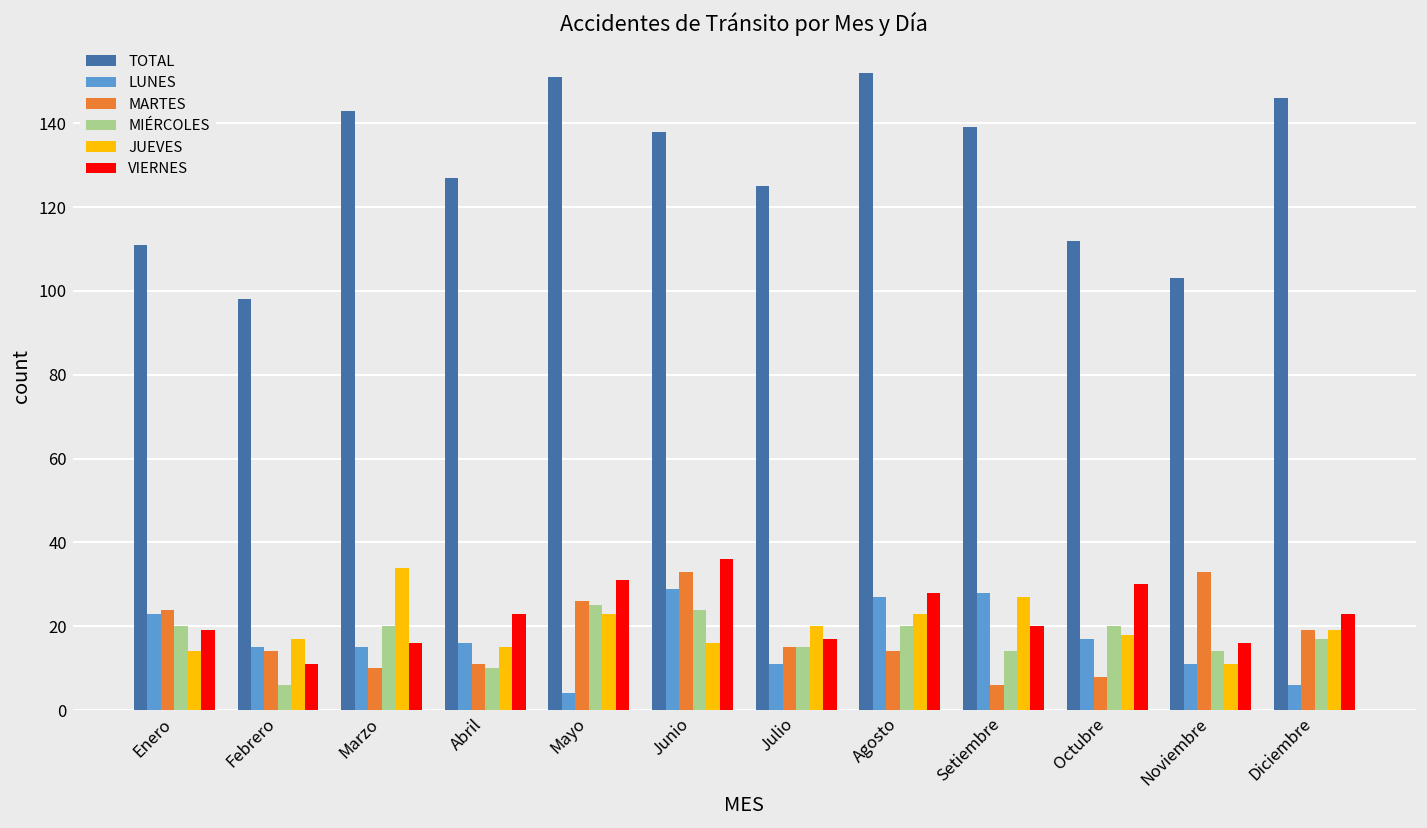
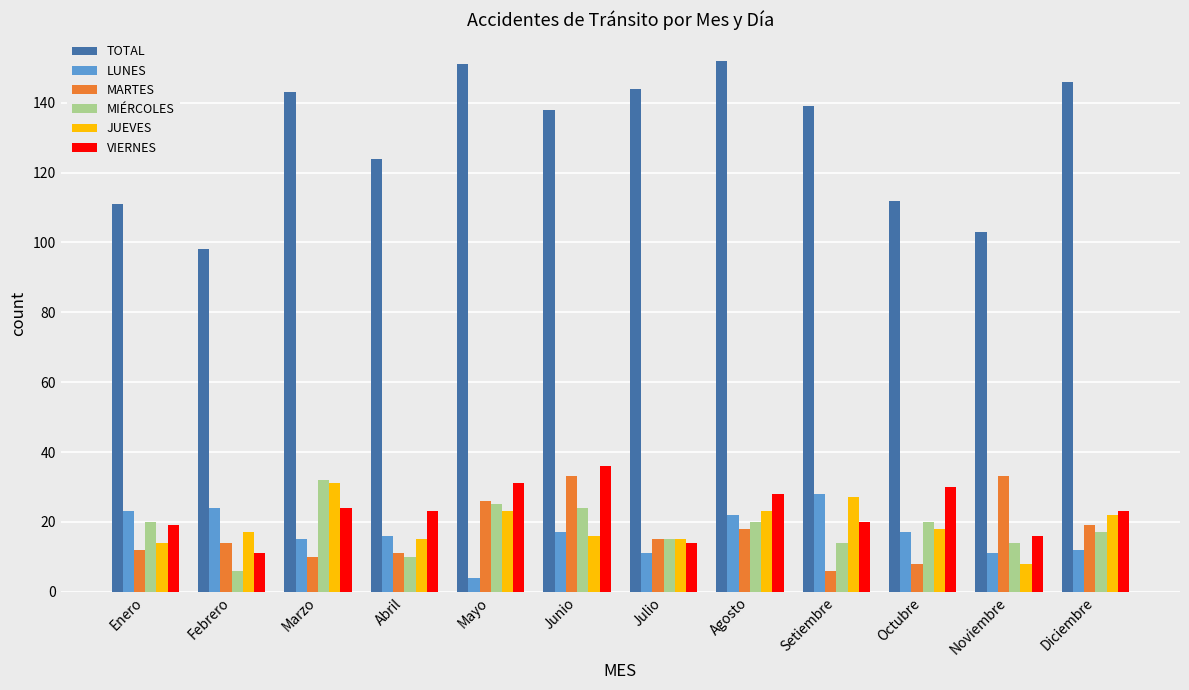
  {
    "TOTAL": {
      "Enero": 111,
      "Febrero": 98,
      "Marzo": 143,
-     "Abril": 127,
+     "Abril": 124,
      "Mayo": 151,
      "Junio": 138,
-     "Julio": 125,
+     "Julio": 144,
      "Agosto": 152,
      "Setiembre": 139,
      "Octubre": 112,
      "Noviembre": 103,
      "Diciembre": 146
    },
    "LUNES": {
      "Enero": 23,
-     "Febrero": 15,
+     "Febrero": 24,
      "Marzo": 15,
      "Abril": 16,
      "Mayo": 4,
-     "Junio": 29,
+     "Junio": 17,
      "Julio": 11,
-     "Agosto": 27,
+     "Agosto": 22,
      "Setiembre": 28,
      "Octubre": 17,
      "Noviembre": 11,
-     "Diciembre": 6
+     "Diciembre": 12
    },
    "MARTES": {
-     "Enero": 24,
+     "Enero": 12,
      "Febrero": 14,
      "Marzo": 10,
      "Abril": 11,
      "Mayo": 26,
      "Junio": 33,
      "Julio": 15,
-     "Agosto": 14,
+     "Agosto": 18,
      "Setiembre": 6,
      "Octubre": 8,
      "Noviembre": 33,
      "Diciembre": 19
    },
    "MIÉRCOLES": {
      "Enero": 20,
      "Febrero": 6,
-     "Marzo": 20,
+     "Marzo": 32,
      "Abril": 10,
      "Mayo": 25,
      "Junio": 24,
      "Julio": 15,
      "Agosto": 20,
      "Setiembre": 14,
      "Octubre": 20,
      "Noviembre": 14,
      "Diciembre": 17
    },
    "JUEVES": {
      "Enero": 14,
      "Febrero": 17,
-     "Marzo": 34,
+     "Marzo": 31,
      "Abril": 15,
      "Mayo": 23,
      "Junio": 16,
-     "Julio": 20,
+     "Julio": 15,
      "Agosto": 23,
      "Setiembre": 27,
      "Octubre": 18,
-     "Noviembre": 11,
-     "Diciembre": 19
+     "Noviembre": 8,
+     "Diciembre": 22
    },
    "VIERNES": {
      "Enero": 19,
      "Febrero": 11,
-     "Marzo": 16,
+     "Marzo": 24,
      "Abril": 23,
      "Mayo": 31,
      "Junio": 36,
-     "Julio": 17,
+     "Julio": 14,
      "Agosto": 28,
      "Setiembre": 20,
      "Octubre": 30,
      "Noviembre": 16,
      "Diciembre": 23
    }
  }
